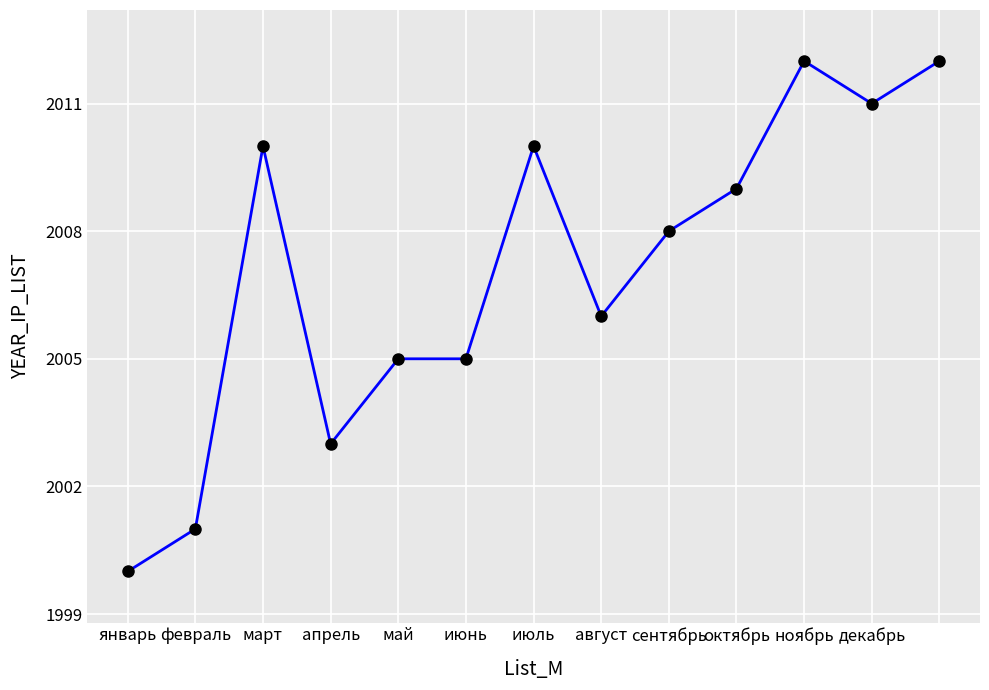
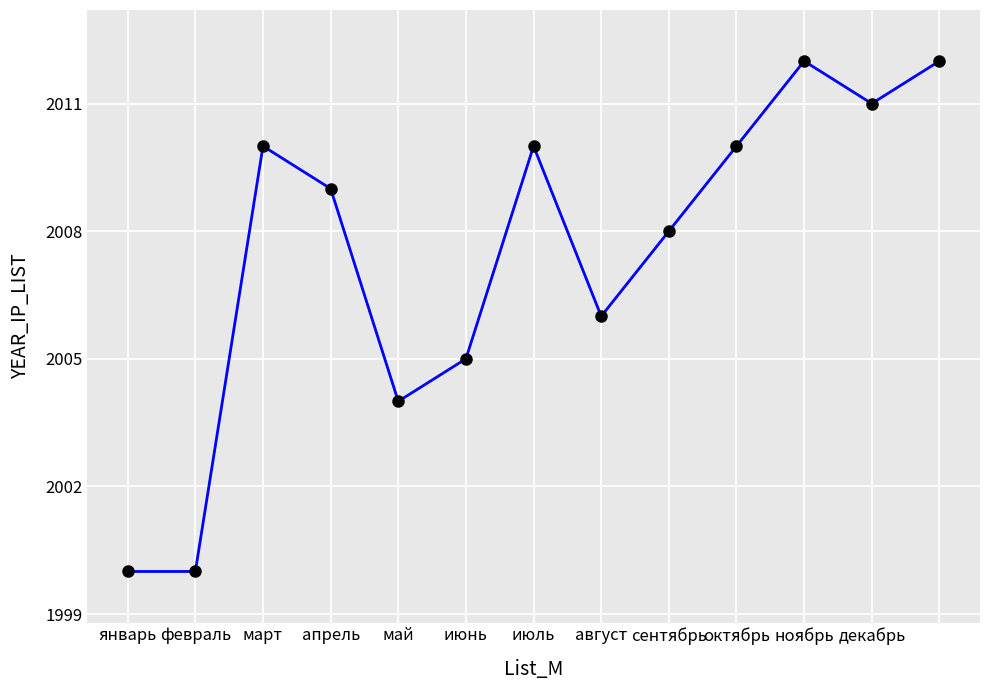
  {
    "январь": 2000,
-   "февраль": 2001,
+   "февраль": 2000,
    "март": 2010,
-   "апрель": 2003,
-   "май": 2005,
+   "апрель": 2009,
+   "май": 2004,
    "июнь": 2005,
    "июль": 2010,
    "август": 2006,
    "сентябрь": 2008,
-   "октябрь": 2009,
+   "октябрь": 2010,
    "ноябрь": 2012,
    "декабрь": 2011
  }
